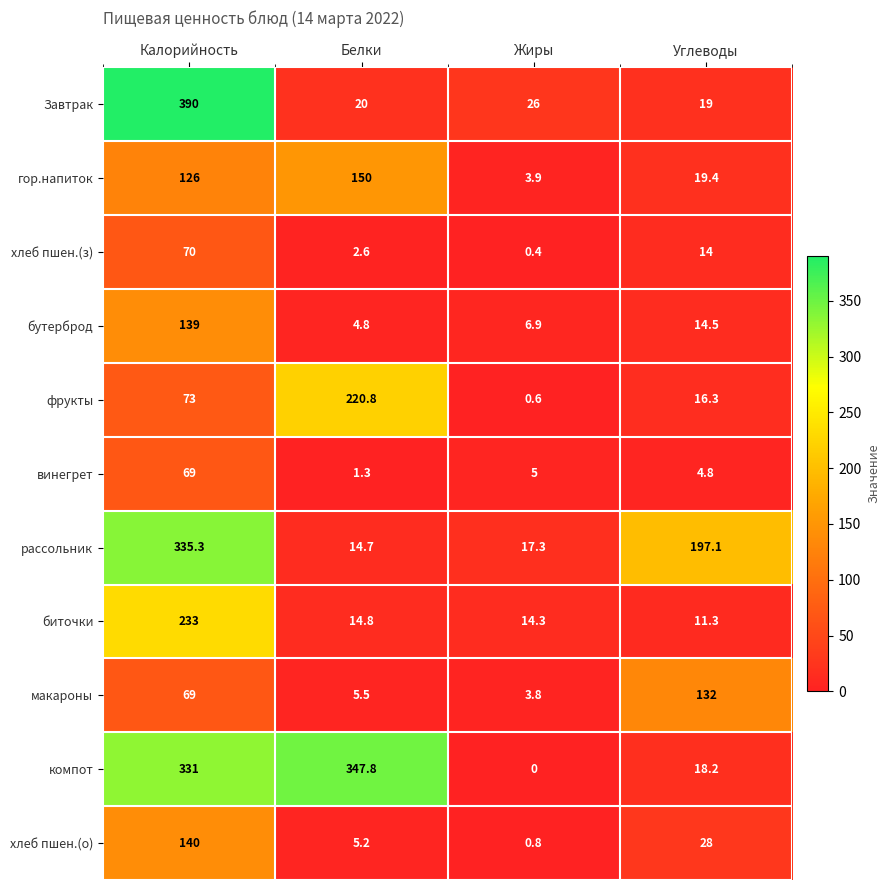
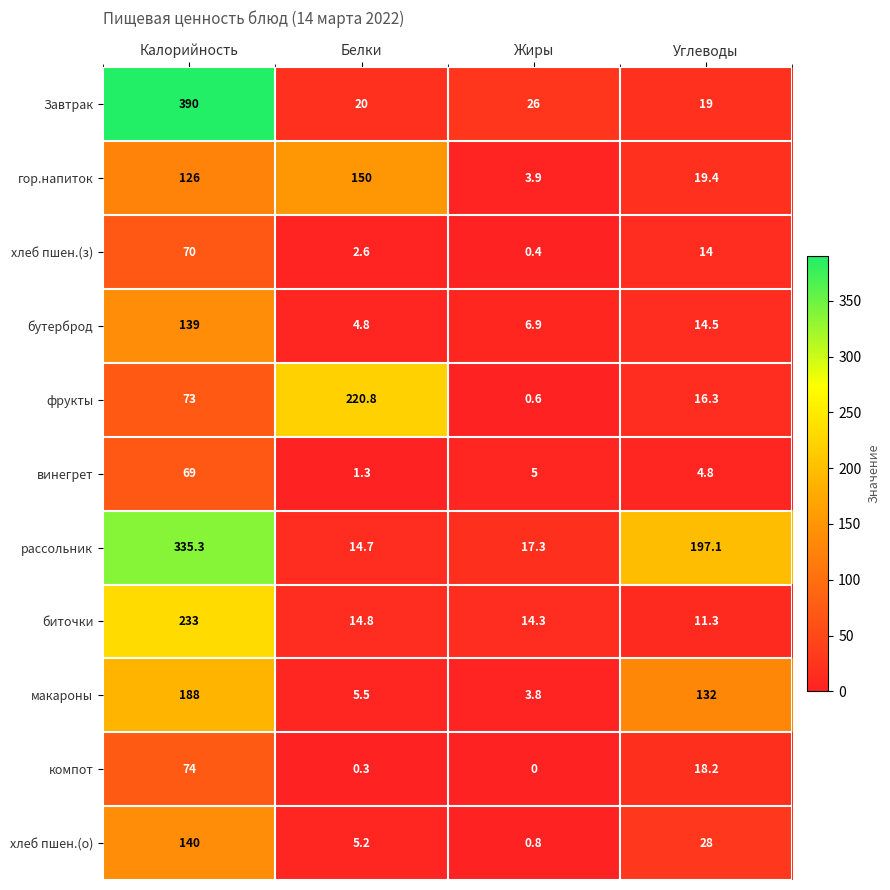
  {
    "Завтрак": {
      "Калорийность": 390,
      "Белки": 20,
      "Жиры": 26,
      "Углеводы": 19
    },
    "гор.напиток": {
      "Калорийность": 126,
      "Белки": 150,
      "Жиры": 3.9,
      "Углеводы": 19.4
    },
    "хлеб пшен.(з)": {
      "Калорийность": 70,
      "Белки": 2.6,
      "Жиры": 0.4,
      "Углеводы": 14
    },
    "бутерброд": {
      "Калорийность": 139,
      "Белки": 4.8,
      "Жиры": 6.9,
      "Углеводы": 14.5
    },
    "фрукты": {
      "Калорийность": 73,
      "Белки": 220.8,
      "Жиры": 0.6,
      "Углеводы": 16.3
    },
    "винегрет": {
      "Калорийность": 69,
      "Белки": 1.3,
      "Жиры": 5,
      "Углеводы": 4.8
    },
    "рассольник": {
      "Калорийность": 335.3,
      "Белки": 14.7,
      "Жиры": 17.3,
      "Углеводы": 197.1
    },
    "биточки": {
      "Калорийность": 233,
      "Белки": 14.8,
      "Жиры": 14.3,
      "Углеводы": 11.3
    },
    "макароны": {
-     "Калорийность": 69,
+     "Калорийность": 188,
      "Белки": 5.5,
      "Жиры": 3.8,
      "Углеводы": 132
    },
    "компот": {
-     "Калорийность": 331,
-     "Белки": 347.8,
+     "Калорийность": 74,
+     "Белки": 0.3,
      "Жиры": 0,
      "Углеводы": 18.2
    },
    "хлеб пшен.(о)": {
      "Калорийность": 140,
      "Белки": 5.2,
      "Жиры": 0.8,
      "Углеводы": 28
    }
  }
